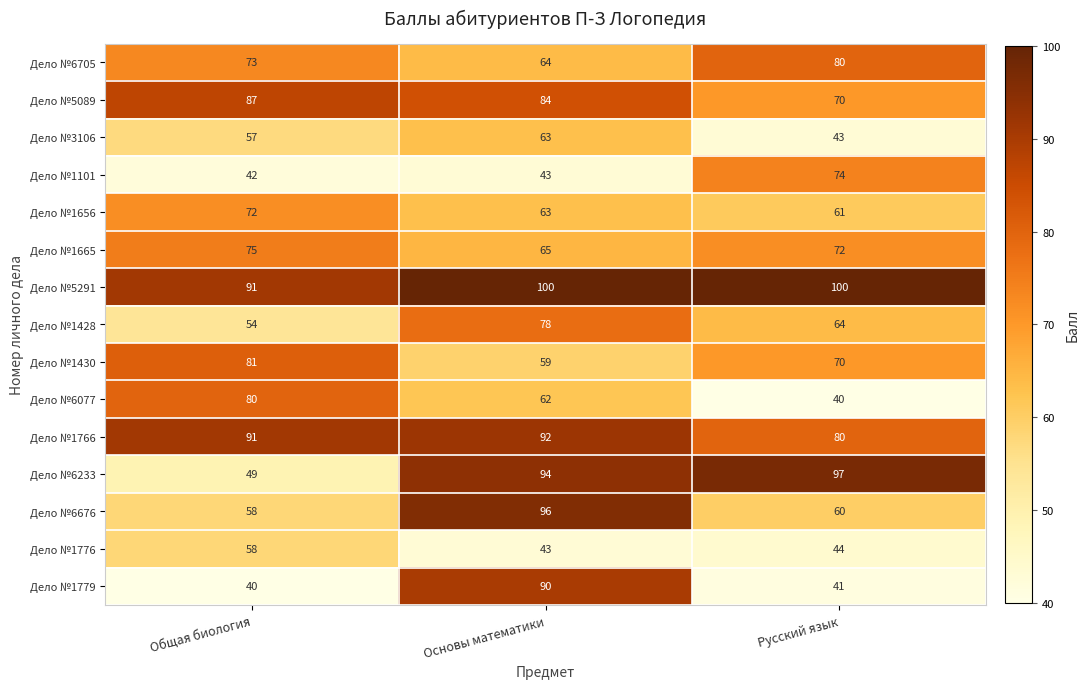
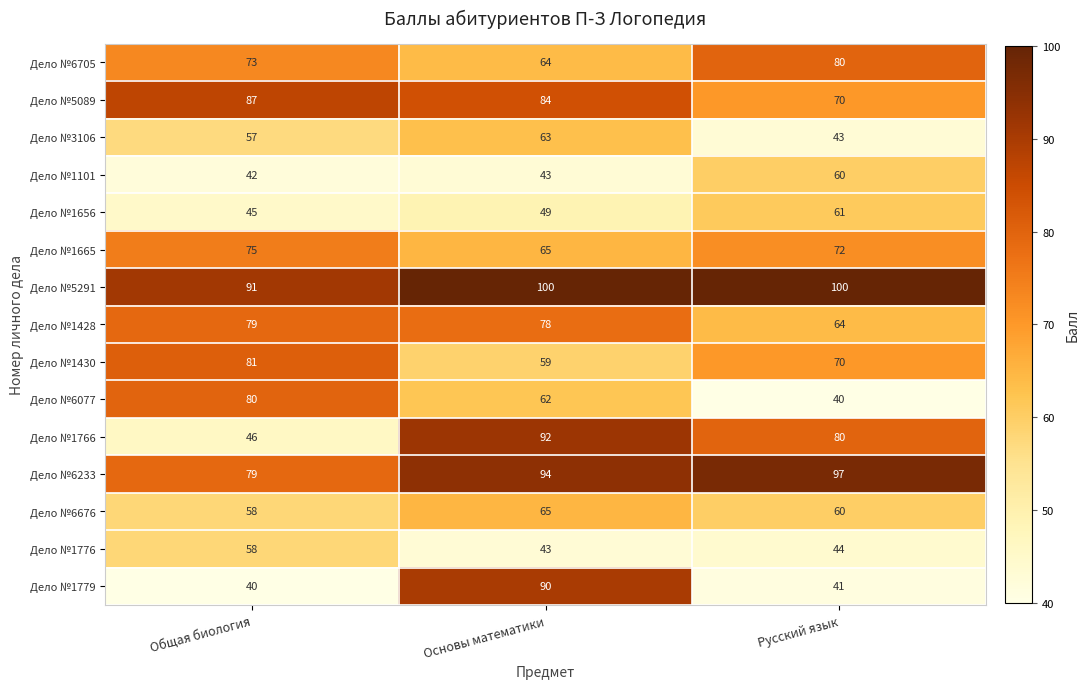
  {
    "Дело №6705": {
      "Общая биология": 73,
      "Основы математики": 64,
      "Русский язык": 80
    },
    "Дело №5089": {
      "Общая биология": 87,
      "Основы математики": 84,
      "Русский язык": 70
    },
    "Дело №3106": {
      "Общая биология": 57,
      "Основы математики": 63,
      "Русский язык": 43
    },
    "Дело №1101": {
      "Общая биология": 42,
      "Основы математики": 43,
-     "Русский язык": 74
+     "Русский язык": 60
    },
    "Дело №1656": {
-     "Общая биология": 72,
-     "Основы математики": 63,
+     "Общая биология": 45,
+     "Основы математики": 49,
      "Русский язык": 61
    },
    "Дело №1665": {
      "Общая биология": 75,
      "Основы математики": 65,
      "Русский язык": 72
    },
    "Дело №5291": {
      "Общая биология": 91,
      "Основы математики": 100,
      "Русский язык": 100
    },
    "Дело №1428": {
-     "Общая биология": 54,
+     "Общая биология": 79,
      "Основы математики": 78,
      "Русский язык": 64
    },
    "Дело №1430": {
      "Общая биология": 81,
      "Основы математики": 59,
      "Русский язык": 70
    },
    "Дело №6077": {
      "Общая биология": 80,
      "Основы математики": 62,
      "Русский язык": 40
    },
    "Дело №1766": {
-     "Общая биология": 91,
+     "Общая биология": 46,
      "Основы математики": 92,
      "Русский язык": 80
    },
    "Дело №6233": {
-     "Общая биология": 49,
+     "Общая биология": 79,
      "Основы математики": 94,
      "Русский язык": 97
    },
    "Дело №6676": {
      "Общая биология": 58,
-     "Основы математики": 96,
+     "Основы математики": 65,
      "Русский язык": 60
    },
    "Дело №1776": {
      "Общая биология": 58,
      "Основы математики": 43,
      "Русский язык": 44
    },
    "Дело №1779": {
      "Общая биология": 40,
      "Основы математики": 90,
      "Русский язык": 41
    }
  }
